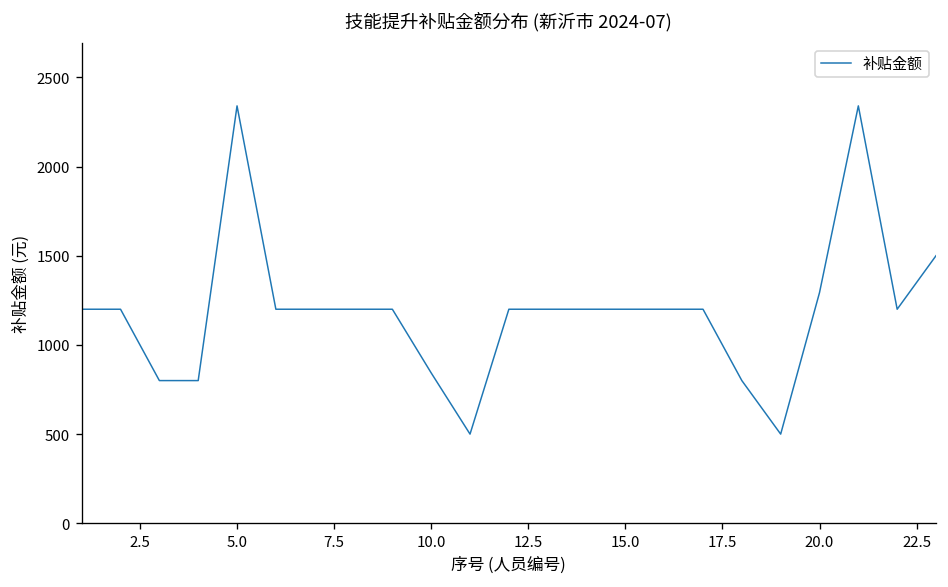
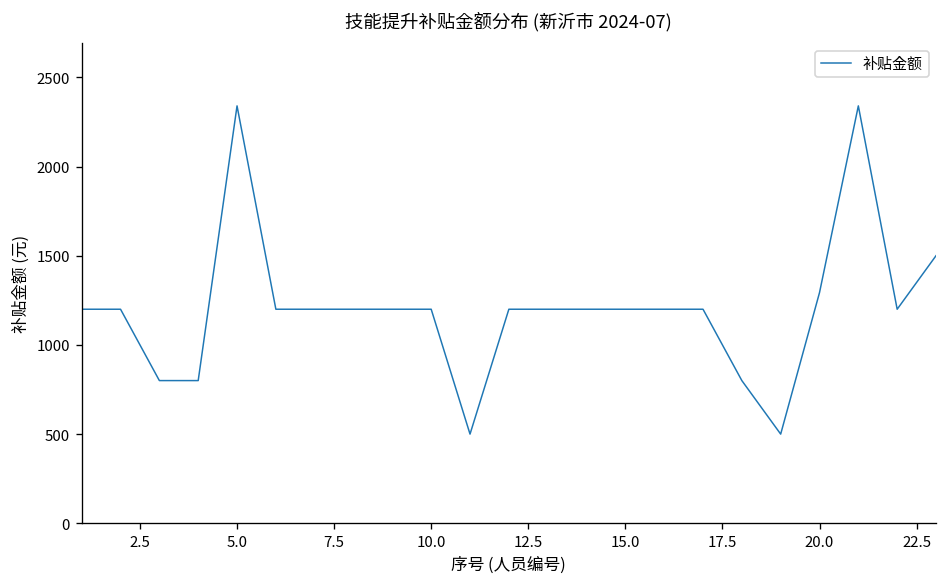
  {
    "5.0": 2340,
-   "10.0": 840,
+   "10.0": 1200,
    "15.0": 1200,
    "20.0": 1290
  }
